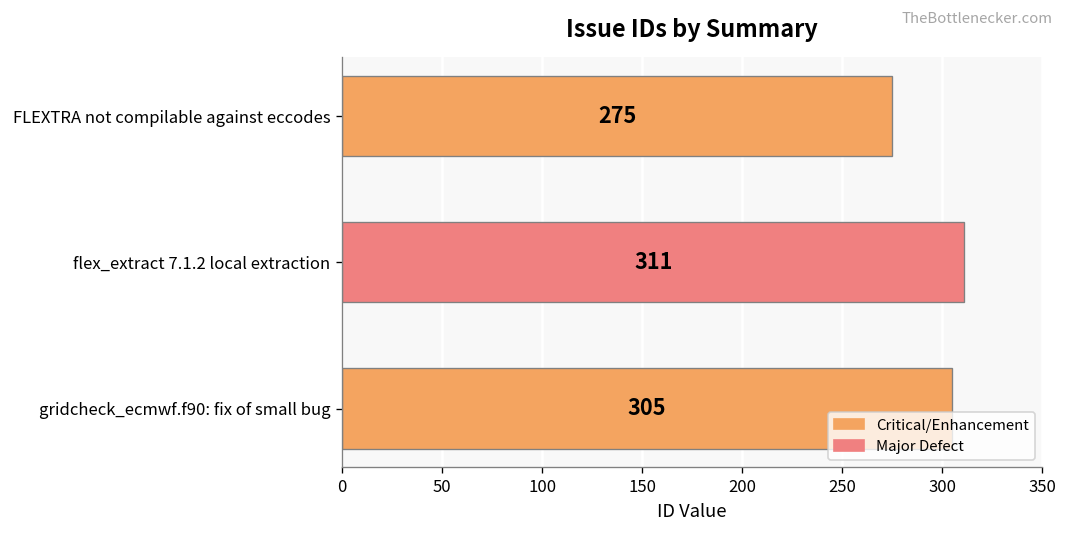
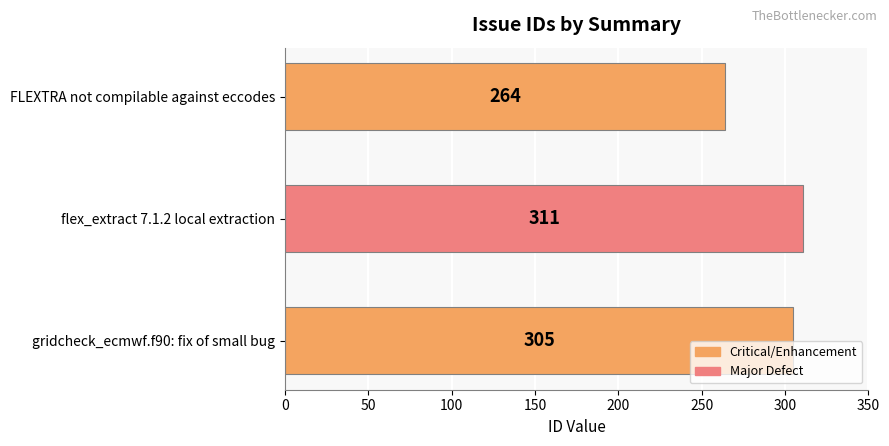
  {
-   "FLEXTRA not compilable against eccodes": 275,
+   "FLEXTRA not compilable against eccodes": 264,
    "flex_extract 7.1.2 local extraction": 311,
    "gridcheck_ecmwf.f90: fix of small bug": 305
  }
